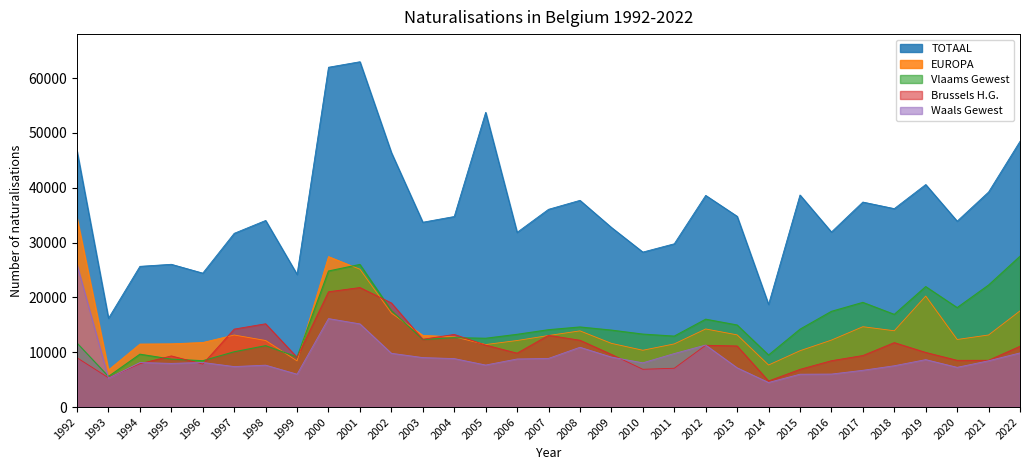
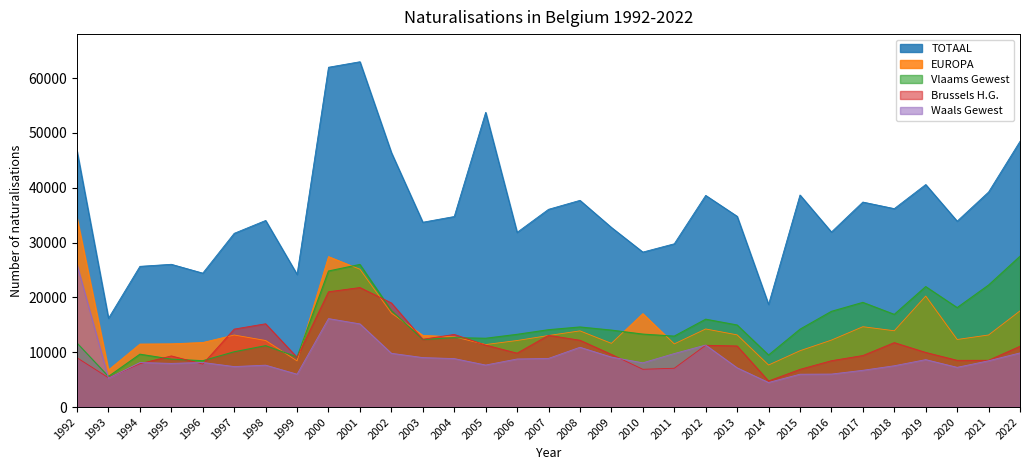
  {
    "TOTAAL": {
      "1992": 47000,
      "1993": 16000,
      "1994": 26000,
      "1995": 26000,
      "1996": 24000,
      "1997": 32000,
      "1998": 34000,
      "1999": 24000,
      "2000": 62000,
      "2001": 63000,
      "2002": 46000,
      "2003": 34000,
      "2004": 35000,
      "2005": 54000,
      "2006": 32000,
      "2007": 36000,
      "2008": 38000,
      "2009": 33000,
      "2010": 28000,
      "2011": 30000,
      "2012": 39000,
      "2013": 35000,
      "2014": 19000,
      "2015": 39000,
      "2016": 32000,
      "2017": 37000,
      "2018": 36000,
      "2019": 41000,
      "2020": 34000,
      "2021": 39000,
      "2022": 48000
    },
    "EUROPA": {
      "1992": 34000,
      "1993": 7000,
      "1994": 11000,
      "1995": 12000,
      "1996": 12000,
      "1997": 13000,
      "1998": 12000,
      "1999": 8000,
      "2000": 27000,
      "2001": 25000,
      "2002": 17000,
      "2003": 13000,
      "2006": 12000,
      "2008": 14000,
      "2009": 12000,
-     "2010": 10000,
+     "2010": 17000,
      "2011": 12000,
      "2012": 14000,
      "2013": 13000,
      "2014": 8000,
      "2015": 10000,
      "2016": 12000,
      "2017": 15000,
      "2018": 14000,
      "2019": 20000,
      "2020": 12000,
      "2021": 13000,
      "2022": 18000
    },
    "Vlaams Gewest": {
      "1992": 12000,
      "1994": 10000,
      "1995": 9000,
      "1997": 10000,
      "1998": 11000,
      "2000": 25000,
      "2001": 26000,
      "2002": 18000,
      "2005": 13000,
      "2006": 13000,
      "2007": 14000,
      "2008": 15000,
      "2009": 14000,
      "2010": 13000,
      "2011": 13000,
      "2012": 16000,
      "2013": 15000,
      "2014": 9000,
      "2015": 14000,
      "2016": 17000,
      "2017": 19000,
      "2018": 17000,
      "2019": 22000,
      "2020": 18000,
      "2021": 22000,
      "2022": 28000
    },
    "Brussels H.G.": {
      "1992": 9000,
      "1995": 9000,
      "1997": 14000,
      "1998": 15000,
      "2000": 21000,
      "2001": 22000,
      "2002": 19000,
      "2006": 10000,
      "2008": 12000,
      "2009": 10000,
      "2010": 7000,
      "2011": 7000,
      "2013": 11000,
      "2015": 7000,
      "2016": 8000,
      "2017": 9000,
      "2018": 12000,
      "2019": 10000,
      "2020": 9000,
      "2022": 11000
    },
    "Waals Gewest": {
      "1992": 26000,
      "1995": 8000,
      "1997": 7000,
      "1998": 8000,
      "1999": 6000,
      "2000": 16000,
      "2001": 15000,
      "2002": 10000,
      "2003": 9000,
      "2004": 9000,
      "2005": 8000,
      "2006": 9000,
      "2007": 9000,
      "2008": 11000,
      "2009": 9000,
      "2010": 8000,
      "2011": 10000,
      "2013": 7000,
      "2015": 6000,
      "2016": 6000,
      "2017": 7000,
      "2018": 8000,
      "2019": 9000,
      "2020": 7000,
      "2022": 10000
    }
  }
